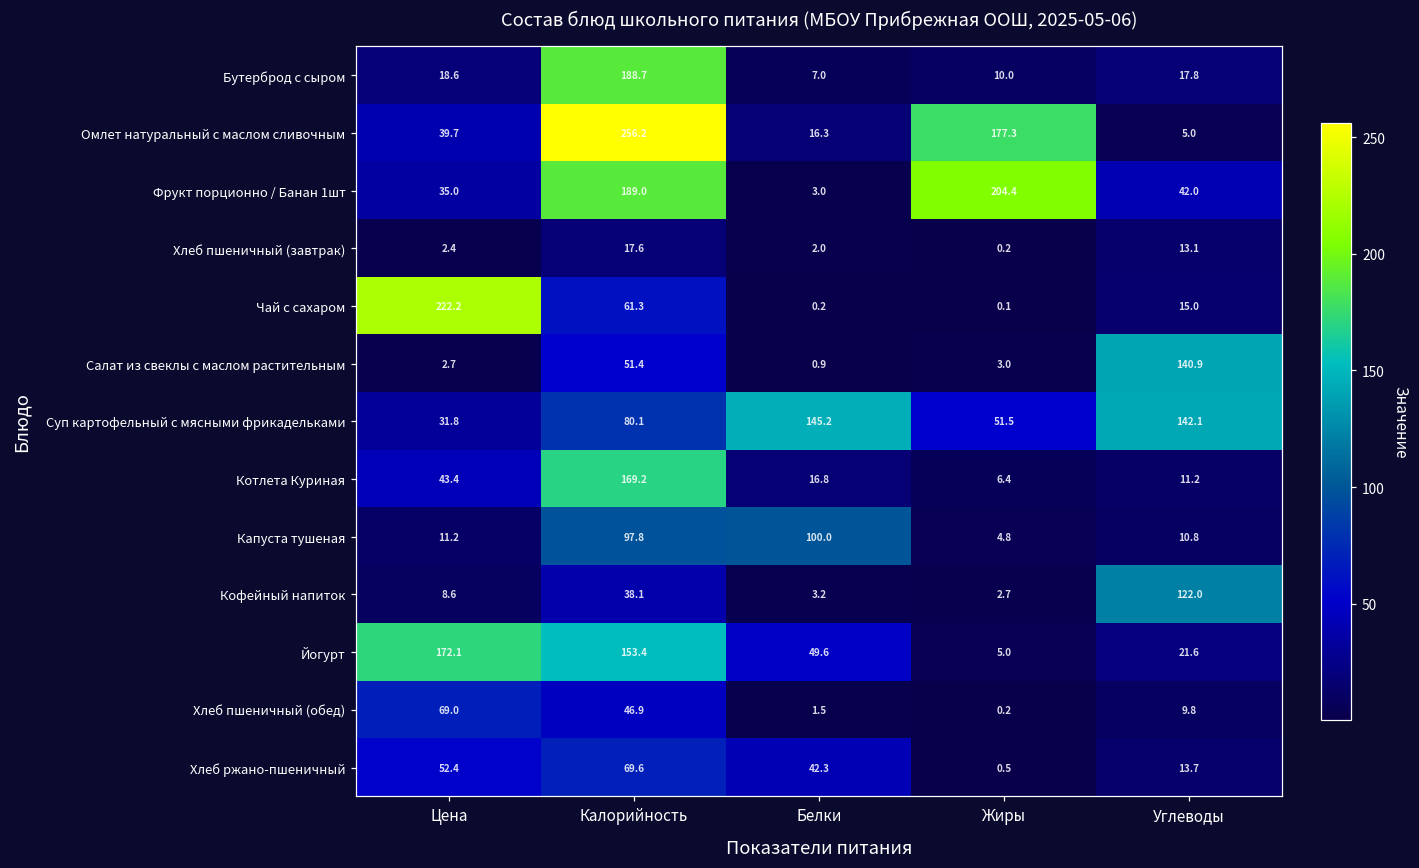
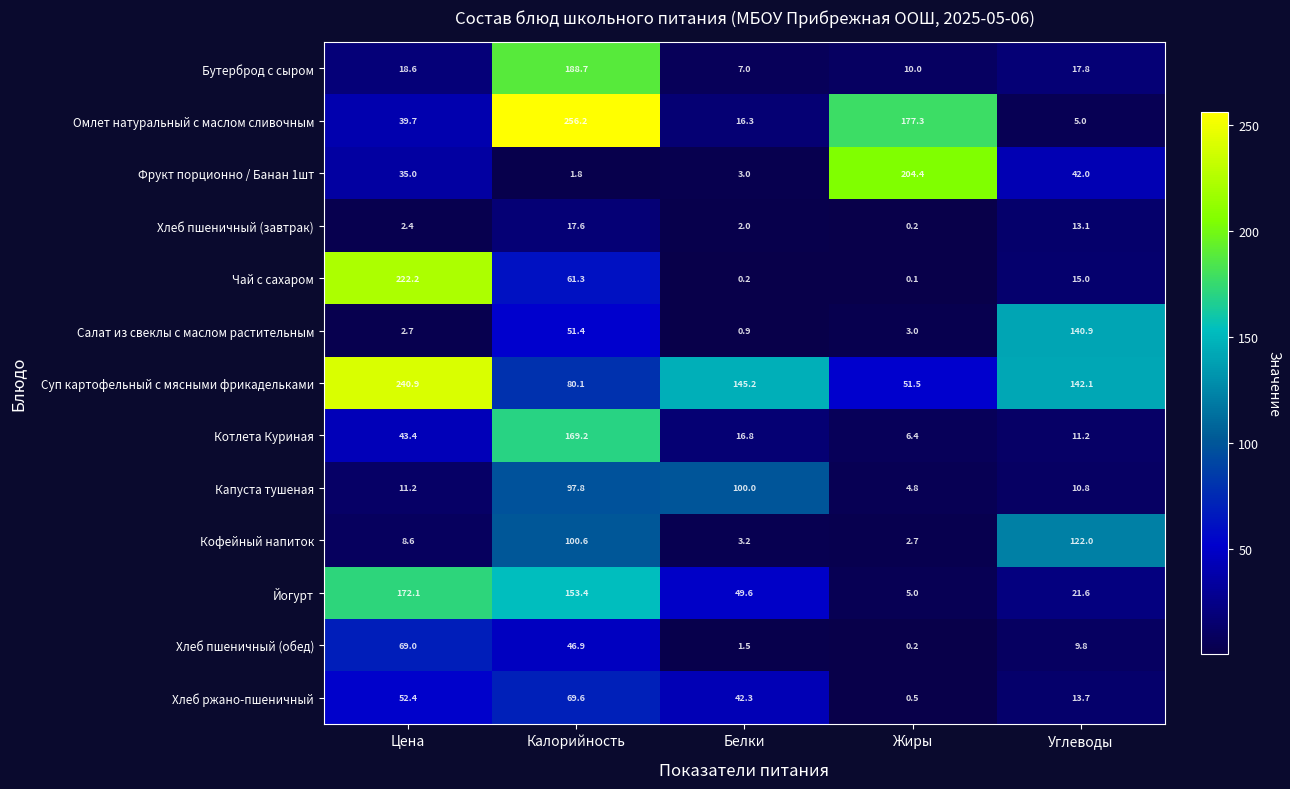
  {
    "Бутерброд с сыром": {
      "Цена": 18.6,
      "Калорийность": 188.7,
      "Белки": 7.0,
      "Жиры": 10.0,
      "Углеводы": 17.8
    },
    "Омлет натуральный с маслом сливочным": {
      "Цена": 39.7,
      "Калорийность": 256.2,
      "Белки": 16.3,
      "Жиры": 177.3,
      "Углеводы": 5.0
    },
    "Фрукт порционно / Банан 1шт": {
      "Цена": 35.0,
-     "Калорийность": 189.0,
+     "Калорийность": 1.8,
      "Белки": 3.0,
      "Жиры": 204.4,
      "Углеводы": 42.0
    },
    "Хлеб пшеничный (завтрак)": {
      "Цена": 2.4,
      "Калорийность": 17.6,
      "Белки": 2.0,
      "Жиры": 0.2,
      "Углеводы": 13.1
    },
    "Чай с сахаром": {
      "Цена": 222.2,
      "Калорийность": 61.3,
      "Белки": 0.2,
      "Жиры": 0.1,
      "Углеводы": 15.0
    },
    "Салат из свеклы с маслом растительным": {
      "Цена": 2.7,
      "Калорийность": 51.4,
      "Белки": 0.9,
      "Жиры": 3.0,
      "Углеводы": 140.9
    },
    "Суп картофельный с мясными фрикадельками": {
-     "Цена": 31.8,
+     "Цена": 240.9,
      "Калорийность": 80.1,
      "Белки": 145.2,
      "Жиры": 51.5,
      "Углеводы": 142.1
    },
    "Котлета Куриная": {
      "Цена": 43.4,
      "Калорийность": 169.2,
      "Белки": 16.8,
      "Жиры": 6.4,
      "Углеводы": 11.2
    },
    "Капуста тушеная": {
      "Цена": 11.2,
      "Калорийность": 97.8,
      "Белки": 100.0,
      "Жиры": 4.8,
      "Углеводы": 10.8
    },
    "Кофейный напиток": {
      "Цена": 8.6,
-     "Калорийность": 38.1,
+     "Калорийность": 100.6,
      "Белки": 3.2,
      "Жиры": 2.7,
      "Углеводы": 122.0
    },
    "Йогурт": {
      "Цена": 172.1,
      "Калорийность": 153.4,
      "Белки": 49.6,
      "Жиры": 5.0,
      "Углеводы": 21.6
    },
    "Хлеб пшеничный (обед)": {
      "Цена": 69.0,
      "Калорийность": 46.9,
      "Белки": 1.5,
      "Жиры": 0.2,
      "Углеводы": 9.8
    },
    "Хлеб ржано-пшеничный": {
      "Цена": 52.4,
      "Калорийность": 69.6,
      "Белки": 42.3,
      "Жиры": 0.5,
      "Углеводы": 13.7
    }
  }
